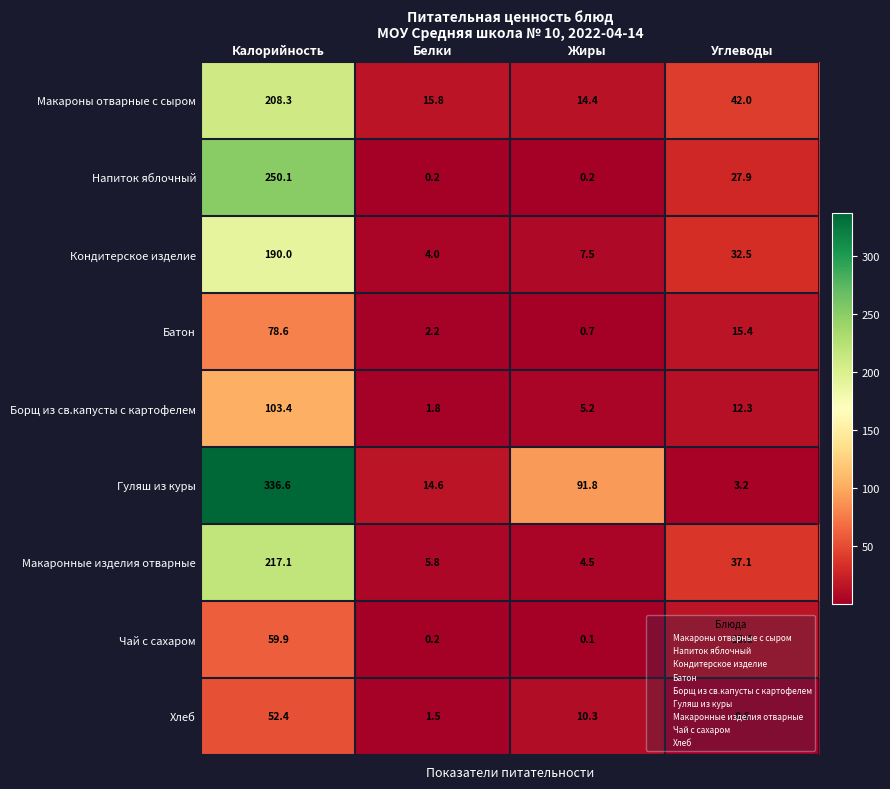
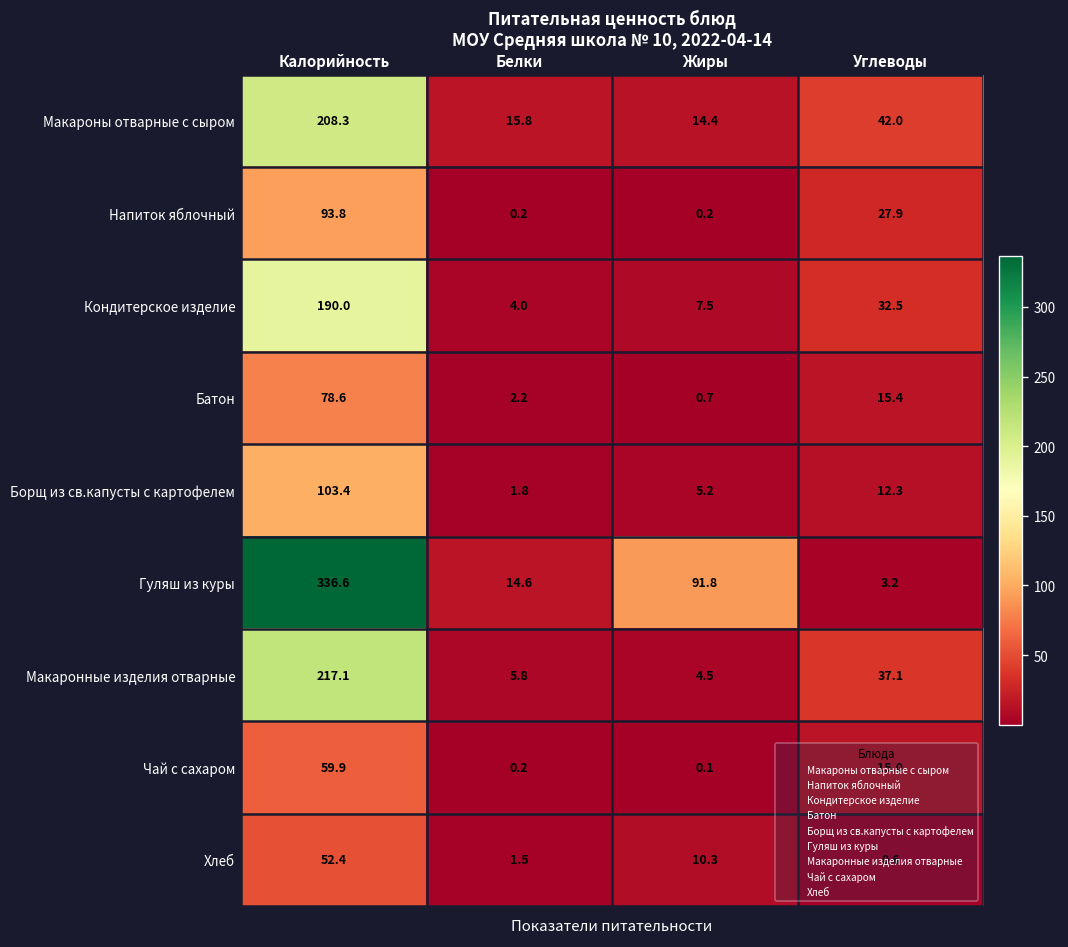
  {
    "Макароны отварные с сыром": {
      "Калорийность": 208.3,
      "Белки": 15.8,
      "Жиры": 14.4,
      "Углеводы": 42.0
    },
    "Напиток яблочный": {
-     "Калорийность": 250.1,
+     "Калорийность": 93.8,
      "Белки": 0.2,
      "Жиры": 0.2,
      "Углеводы": 27.9
    },
    "Кондитерское изделие": {
      "Калорийность": 190.0,
      "Белки": 4.0,
      "Жиры": 7.5,
      "Углеводы": 32.5
    },
    "Батон": {
      "Калорийность": 78.6,
      "Белки": 2.2,
      "Жиры": 0.7,
      "Углеводы": 15.4
    },
    "Борщ из св.капусты с картофелем": {
      "Калорийность": 103.4,
      "Белки": 1.8,
      "Жиры": 5.2,
      "Углеводы": 12.3
    },
    "Гуляш из куры": {
      "Калорийность": 336.6,
      "Белки": 14.6,
      "Жиры": 91.8,
      "Углеводы": 3.2
    },
    "Макаронные изделия отварные": {
      "Калорийность": 217.1,
      "Белки": 5.8,
      "Жиры": 4.5,
      "Углеводы": 37.1
    },
    "Чай с сахаром": {
      "Калорийность": 59.9,
      "Белки": 0.2,
      "Жиры": 0.1
    },
    "Хлеб": {
      "Калорийность": 52.4,
      "Белки": 1.5,
      "Жиры": 10.3
    }
  }
